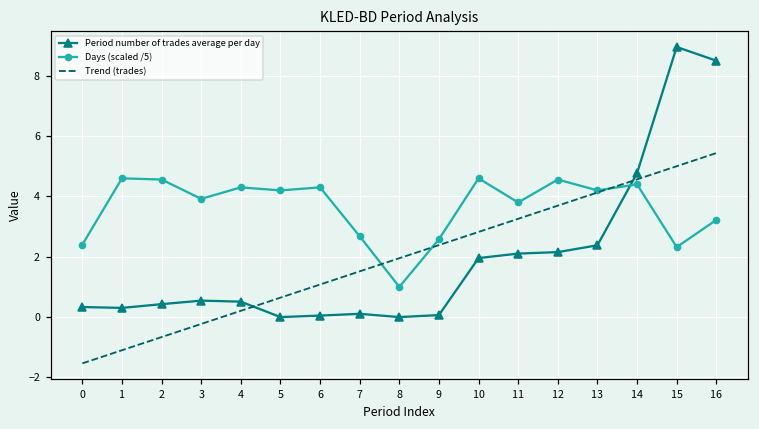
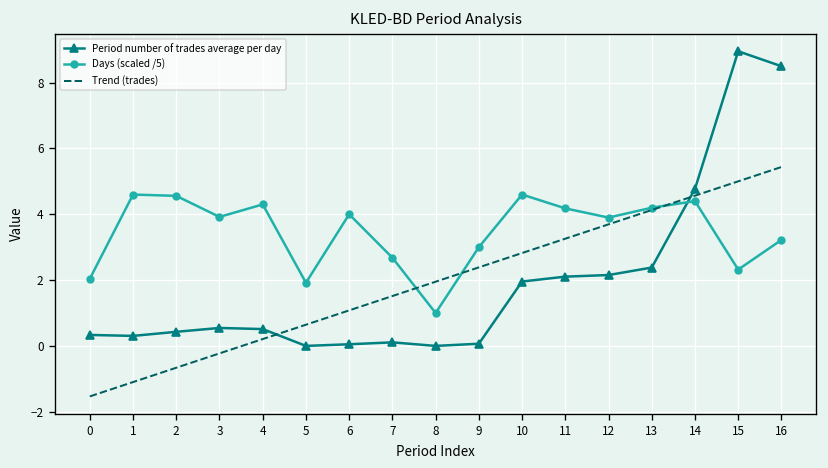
  {
    "Days (scaled /5)": {
-     "0": 2.4,
+     "0": 2.0,
      "1": 4.6,
      "2": 4.6,
      "3": 3.9,
      "4": 4.3,
-     "5": 4.2,
-     "6": 4.3,
+     "5": 1.9,
+     "6": 4.0,
      "7": 2.7,
      "8": 1.0,
-     "9": 2.6,
+     "9": 3.0,
      "10": 4.6,
-     "11": 3.8,
-     "12": 4.6,
+     "11": 4.2,
+     "12": 3.9,
      "14": 4.4,
      "15": 2.3,
      "16": 3.2
    }
  }
